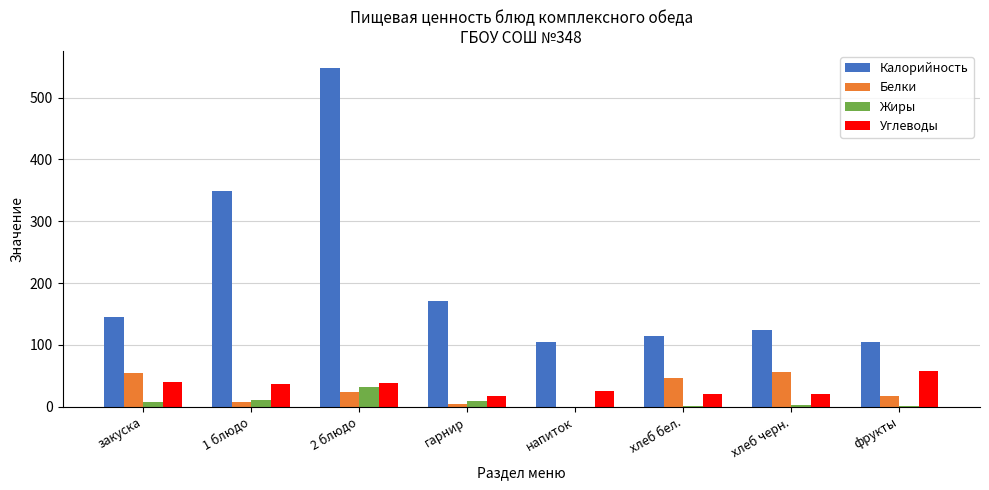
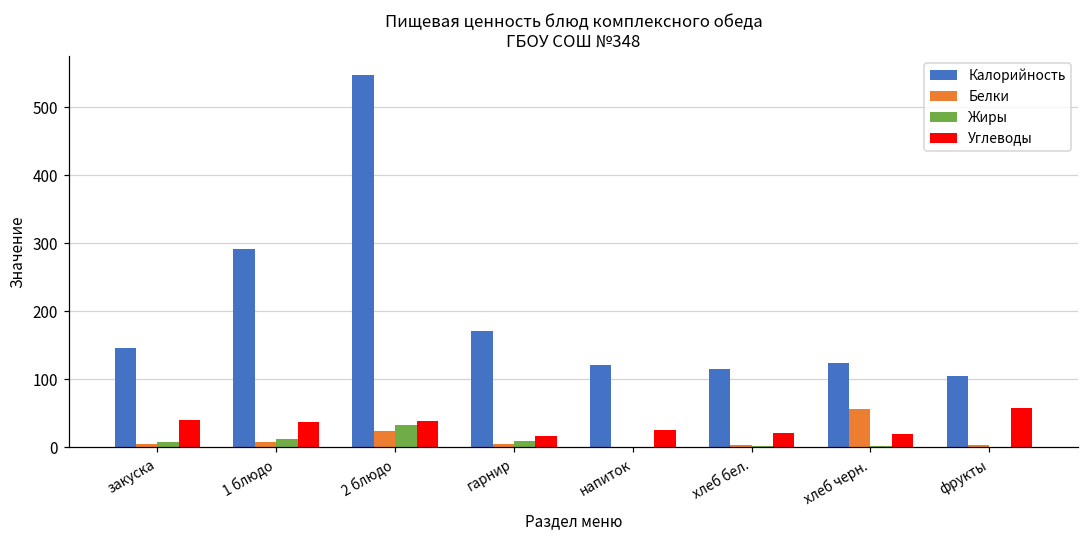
  {
    "Калорийность": {
      "закуска": 150,
-     "1 блюдо": 350,
+     "1 блюдо": 290,
      "2 блюдо": 550,
      "гарнир": 170,
-     "напиток": 110,
+     "напиток": 120,
      "хлеб бел.": 120,
      "хлеб черн.": 120,
      "фрукты": 110
    },
    "Белки": {
-     "закуска": 60,
+     "закуска": 0,
      "1 блюдо": 10,
      "2 блюдо": 20,
      "гарнир": 0,
-     "хлеб бел.": 50,
+     "хлеб бел.": 0,
      "хлеб черн.": 60,
-     "фрукты": 20
+     "фрукты": 0
    },
    "Жиры": {
      "закуска": 10,
      "1 блюдо": 10,
      "2 блюдо": 30,
      "гарнир": 10,
      "напиток": 0
    },
    "Углеводы": {
      "закуска": 40,
      "1 блюдо": 40,
      "2 блюдо": 40,
      "гарнир": 20,
      "напиток": 30,
      "хлеб бел.": 20,
      "хлеб черн.": 20,
      "фрукты": 60
    }
  }
